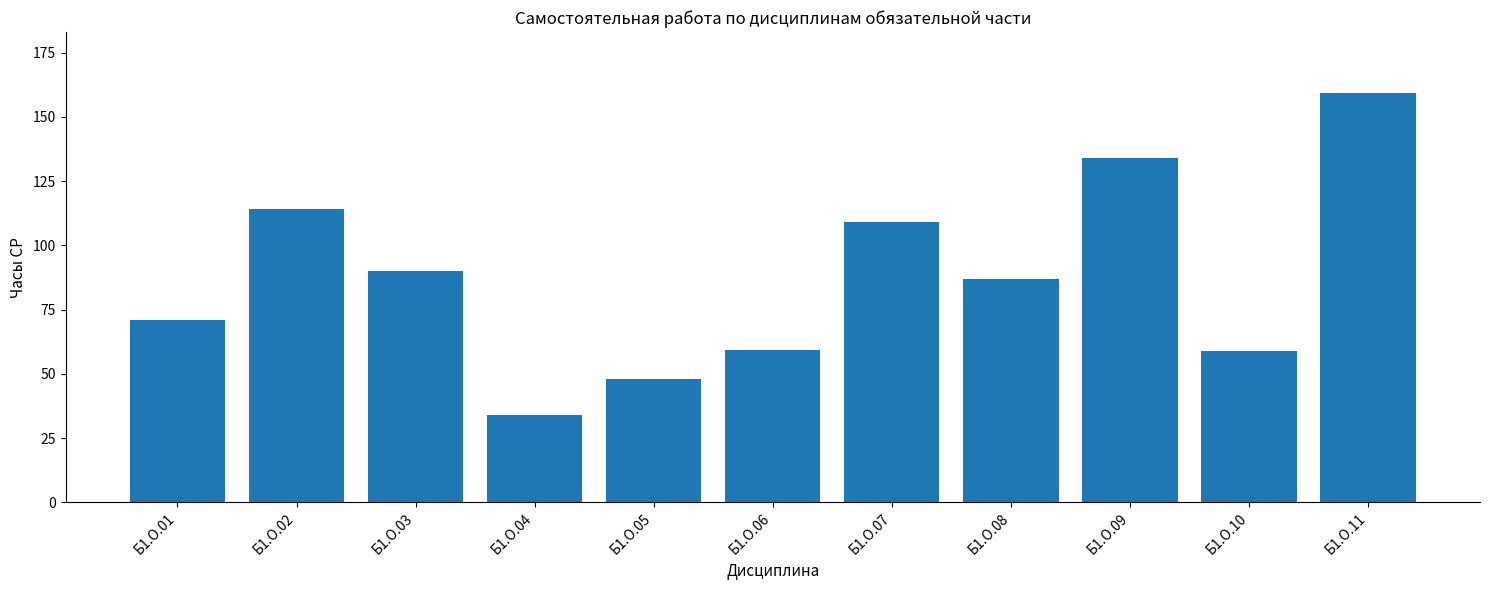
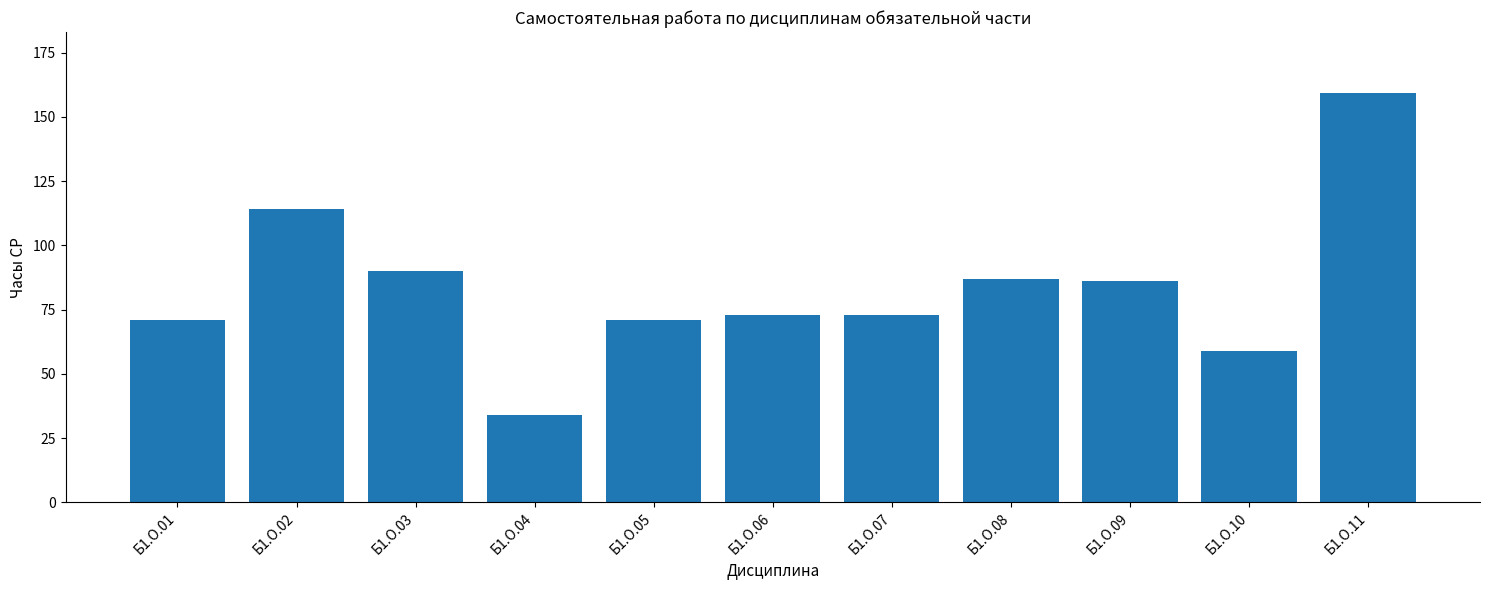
  {
    "Б1.О.01": 71,
    "Б1.О.02": 114,
    "Б1.О.03": 90,
    "Б1.О.04": 34,
-   "Б1.О.05": 48,
-   "Б1.О.06": 59,
-   "Б1.О.07": 109,
+   "Б1.О.05": 71,
+   "Б1.О.06": 73,
+   "Б1.О.07": 73,
    "Б1.О.08": 87,
-   "Б1.О.09": 134,
+   "Б1.О.09": 86,
    "Б1.О.10": 59,
    "Б1.О.11": 159
  }
